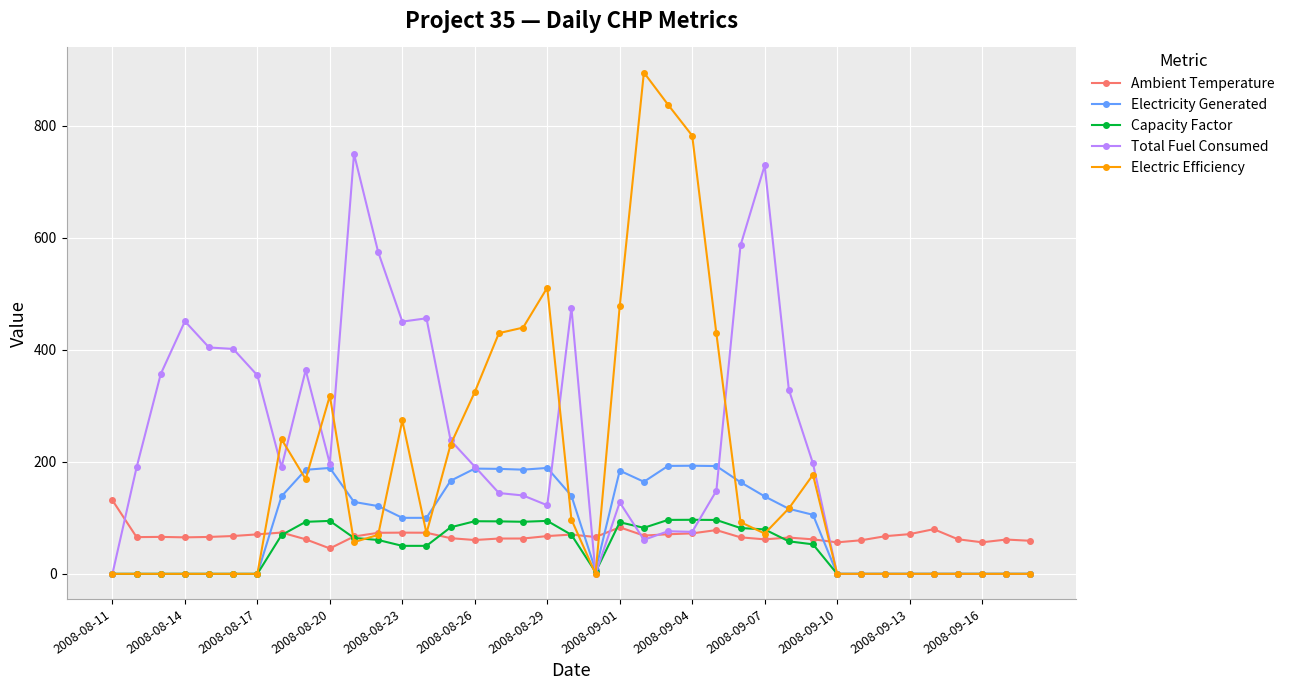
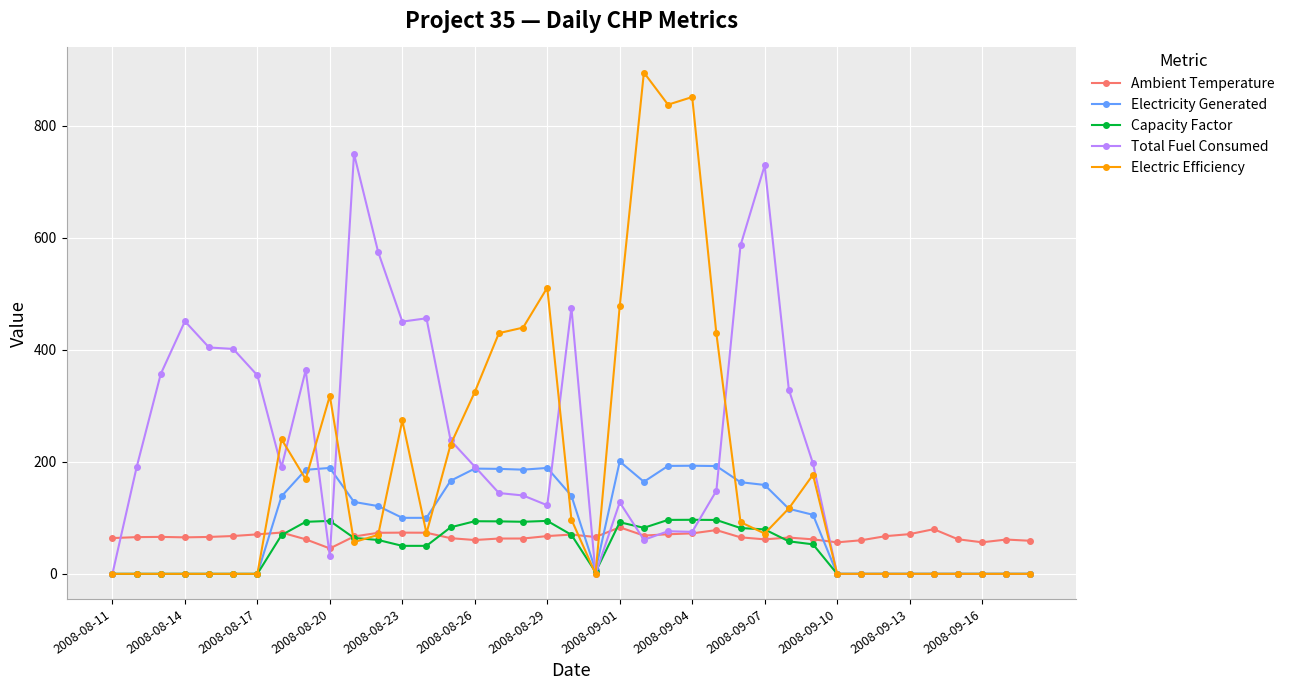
  {
    "Ambient Temperature": {
-     "2008-08-11": 130,
+     "2008-08-11": 60,
      "2008-08-14": 70,
      "2008-08-17": 70,
      "2008-08-20": 50,
      "2008-08-23": 70,
      "2008-08-26": 60,
      "2008-08-29": 70,
      "2008-09-01": 80,
      "2008-09-07": 60,
      "2008-09-10": 60,
      "2008-09-13": 70,
      "2008-09-16": 60
    },
    "Electricity Generated": {
      "2008-08-20": 190,
      "2008-08-23": 100,
      "2008-08-29": 190,
-     "2008-09-01": 180,
+     "2008-09-01": 200,
      "2008-09-04": 190,
-     "2008-09-07": 140
+     "2008-09-07": 160
    },
    "Capacity Factor": {
      "2008-08-20": 90,
      "2008-08-23": 50,
      "2008-08-26": 90,
      "2008-08-29": 90,
      "2008-09-01": 90,
      "2008-09-04": 100,
      "2008-09-07": 80
    },
    "Total Fuel Consumed": {
      "2008-08-14": 450,
      "2008-08-17": 350,
-     "2008-08-20": 200,
+     "2008-08-20": 30,
      "2008-08-23": 450,
      "2008-08-29": 120,
      "2008-09-01": 130,
      "2008-09-07": 730
    },
    "Electric Efficiency": {
      "2008-08-20": 320,
      "2008-08-23": 270,
      "2008-08-26": 320,
      "2008-08-29": 510,
      "2008-09-01": 480,
-     "2008-09-04": 780,
+     "2008-09-04": 850,
      "2008-09-07": 70
    }
  }
